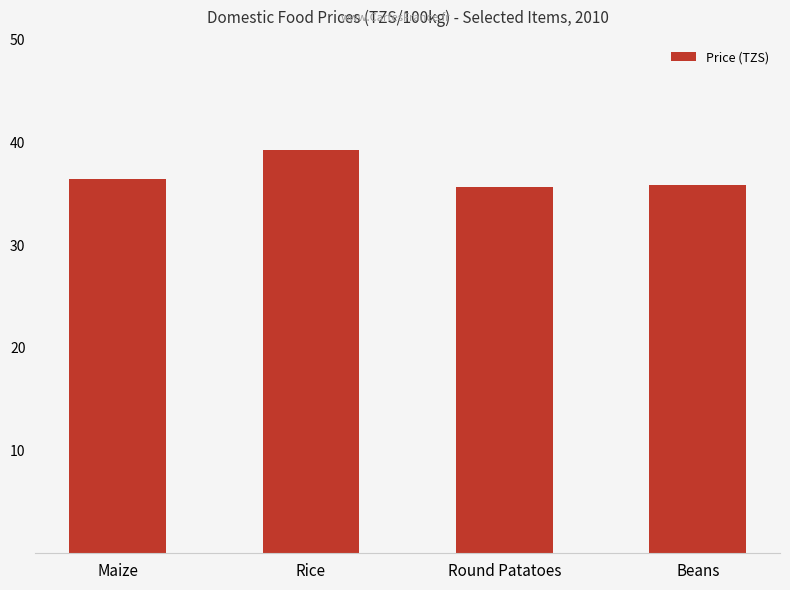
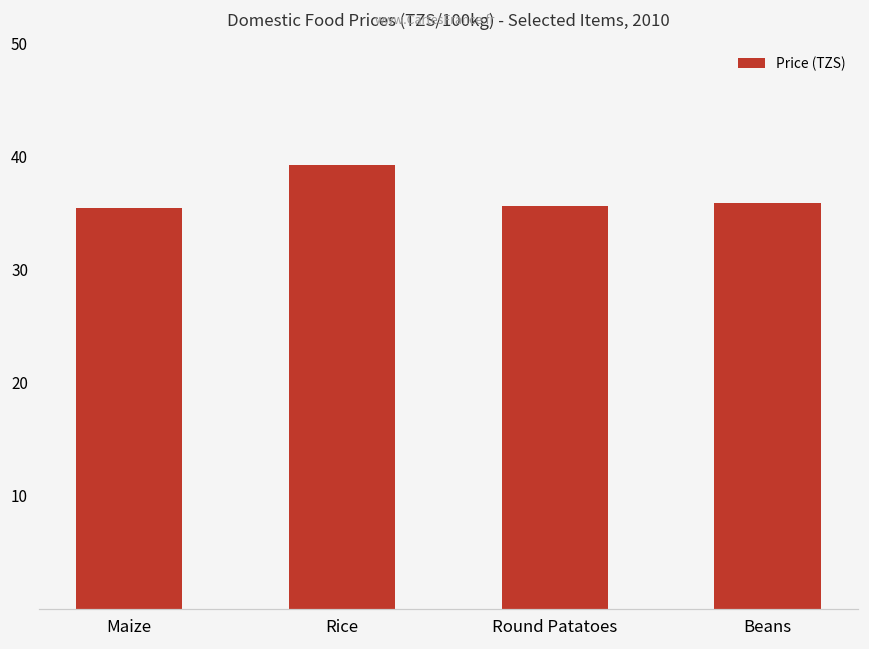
  {
-   "Maize": 36.4,
+   "Maize": 35.5,
    "Rice": 39.3,
    "Round Patatoes": 35.6,
    "Beans": 35.9
  }
